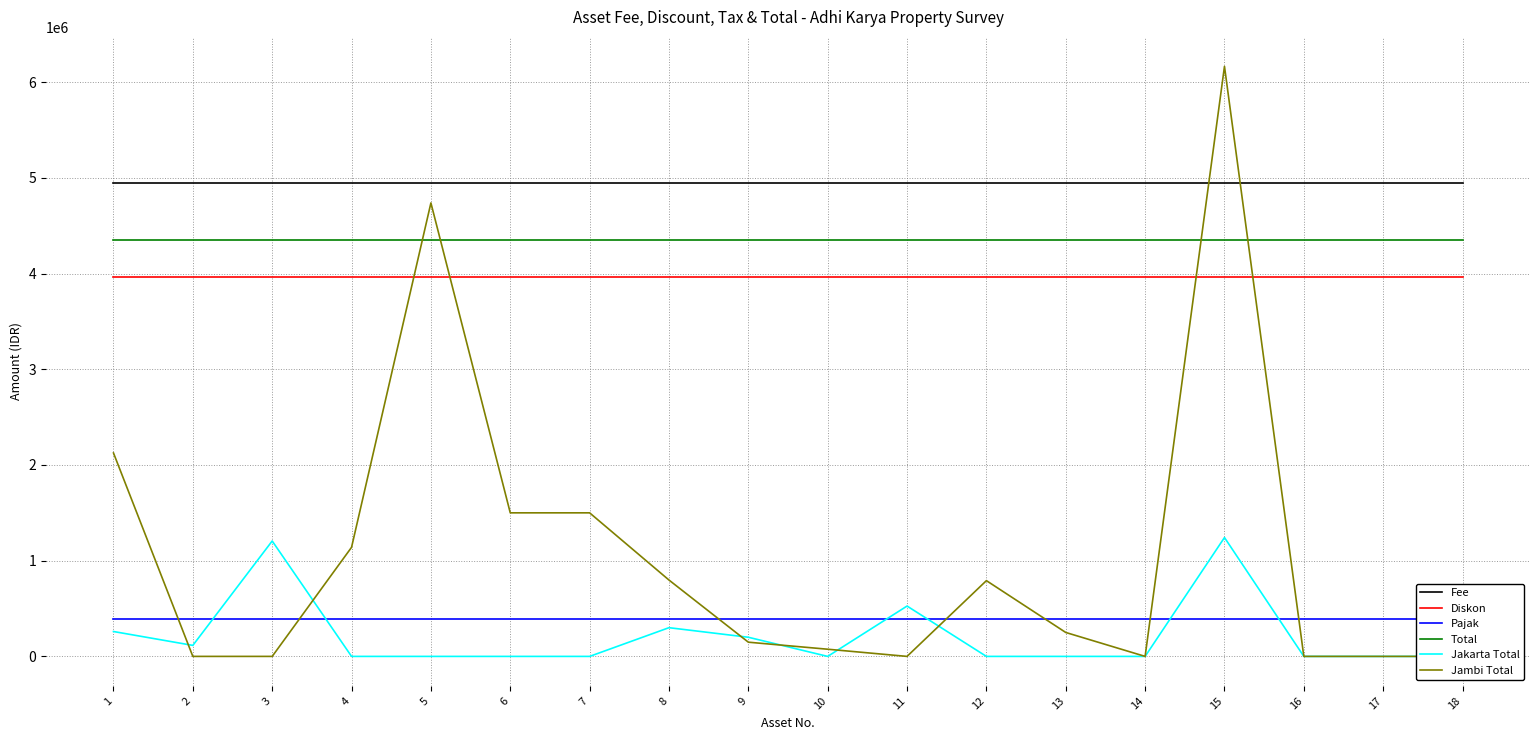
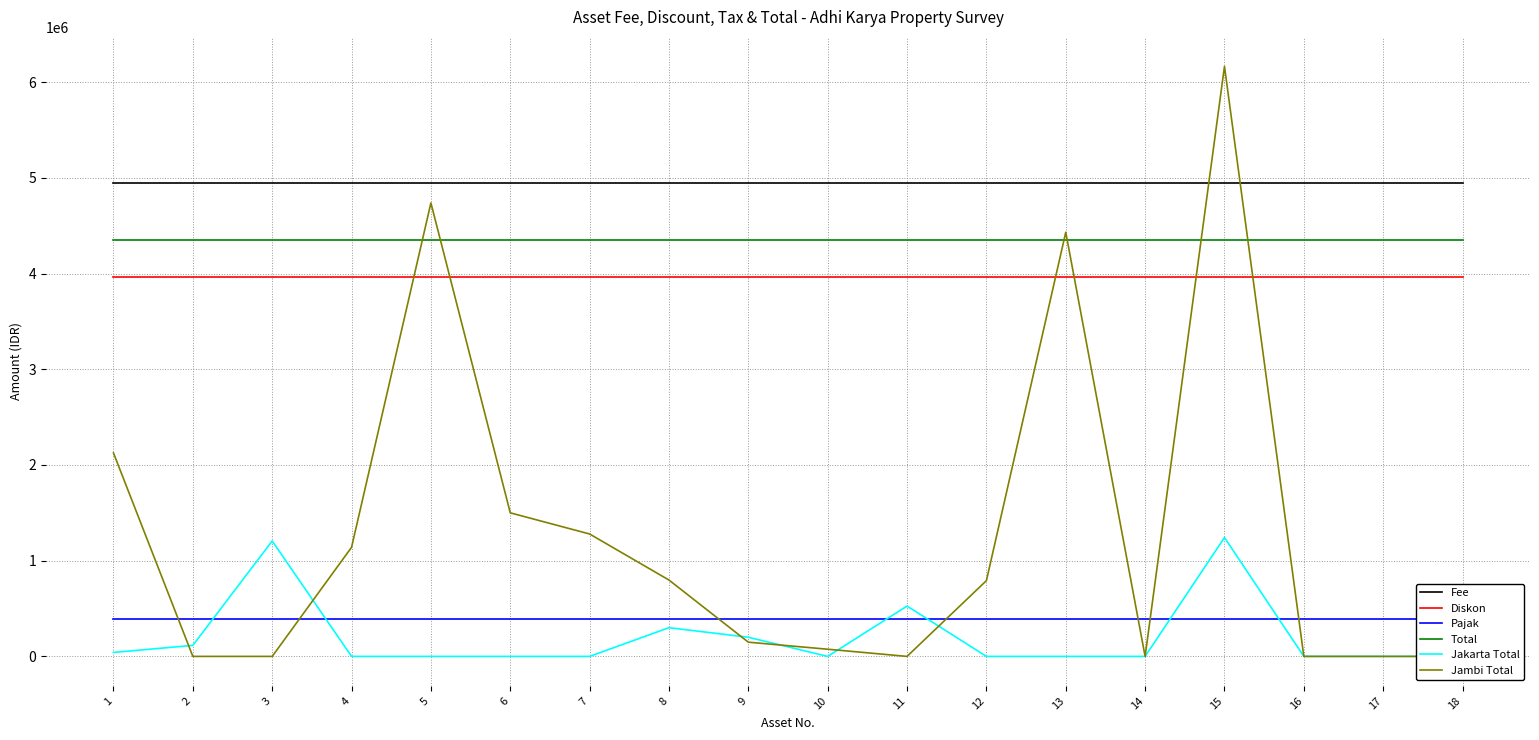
  {
    "Fee": {
      "1": 5000000,
      "2": 5000000,
      "3": 5000000,
      "4": 5000000,
      "5": 5000000,
      "6": 5000000,
      "7": 5000000,
      "8": 5000000,
      "9": 5000000,
      "10": 5000000,
      "11": 5000000,
      "12": 5000000,
      "13": 5000000,
      "14": 5000000,
      "15": 5000000,
      "16": 5000000,
      "17": 5000000,
      "18": 5000000
    },
    "Diskon": {
      "1": 4000000,
      "2": 4000000,
      "3": 4000000,
      "4": 4000000,
      "5": 4000000,
      "6": 4000000,
      "7": 4000000,
      "8": 4000000,
      "9": 4000000,
      "10": 4000000,
      "11": 4000000,
      "12": 4000000,
      "13": 4000000,
      "14": 4000000,
      "15": 4000000,
      "16": 4000000,
      "17": 4000000,
      "18": 4000000
    },
    "Pajak": {
      "1": 400000,
      "2": 400000,
      "3": 400000,
      "4": 400000,
      "5": 400000,
      "6": 400000,
      "7": 400000,
      "8": 400000,
      "9": 400000,
      "10": 400000,
      "11": 400000,
      "12": 400000,
      "13": 400000,
      "14": 400000,
      "15": 400000,
      "16": 400000,
      "17": 400000
    },
    "Total": {
      "1": 4400000,
      "2": 4400000,
      "3": 4400000,
      "4": 4400000,
      "5": 4400000,
      "6": 4400000,
      "7": 4400000,
      "8": 4400000,
      "9": 4400000,
      "10": 4400000,
      "11": 4400000,
      "12": 4400000,
      "13": 4400000,
      "14": 4400000,
      "15": 4400000,
      "16": 4400000,
      "17": 4400000,
      "18": 4400000
    },
    "Jakarta Total": {
-     "1": 300000,
+     "1": 0,
      "2": 100000,
      "3": 1200000,
      "4": 0,
      "5": 0,
      "6": 0,
      "7": 0,
      "8": 300000,
      "9": 200000,
      "10": 0,
      "11": 500000,
      "12": 0,
      "13": 0,
      "15": 1200000
    },
    "Jambi Total": {
      "1": 2100000,
      "2": 0,
      "3": 0,
      "4": 1100000,
      "5": 4700000,
      "6": 1500000,
-     "7": 1500000,
+     "7": 1300000,
      "8": 800000,
      "9": 100000,
      "10": 100000,
      "11": 0,
      "12": 800000,
-     "13": 300000,
+     "13": 4400000,
      "15": 6200000
    }
  }
